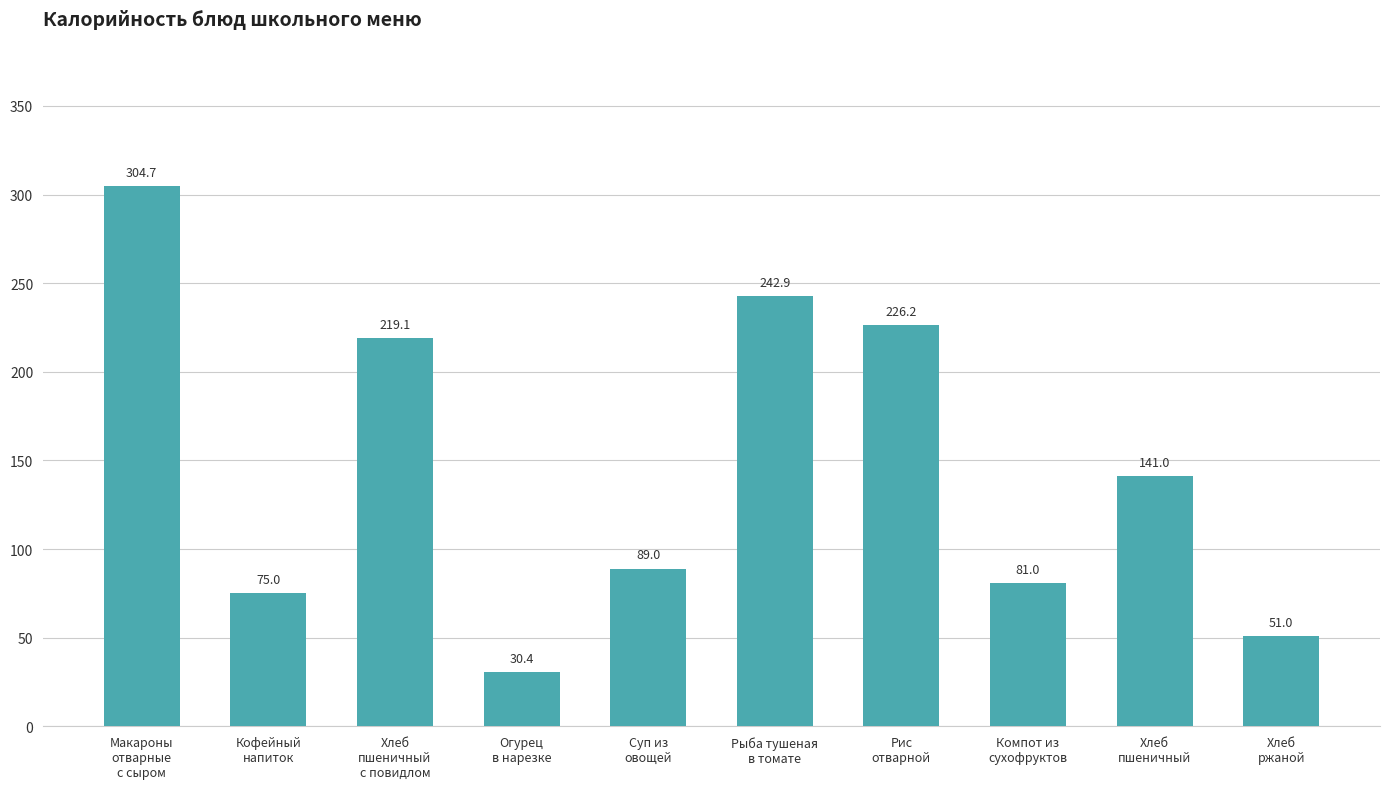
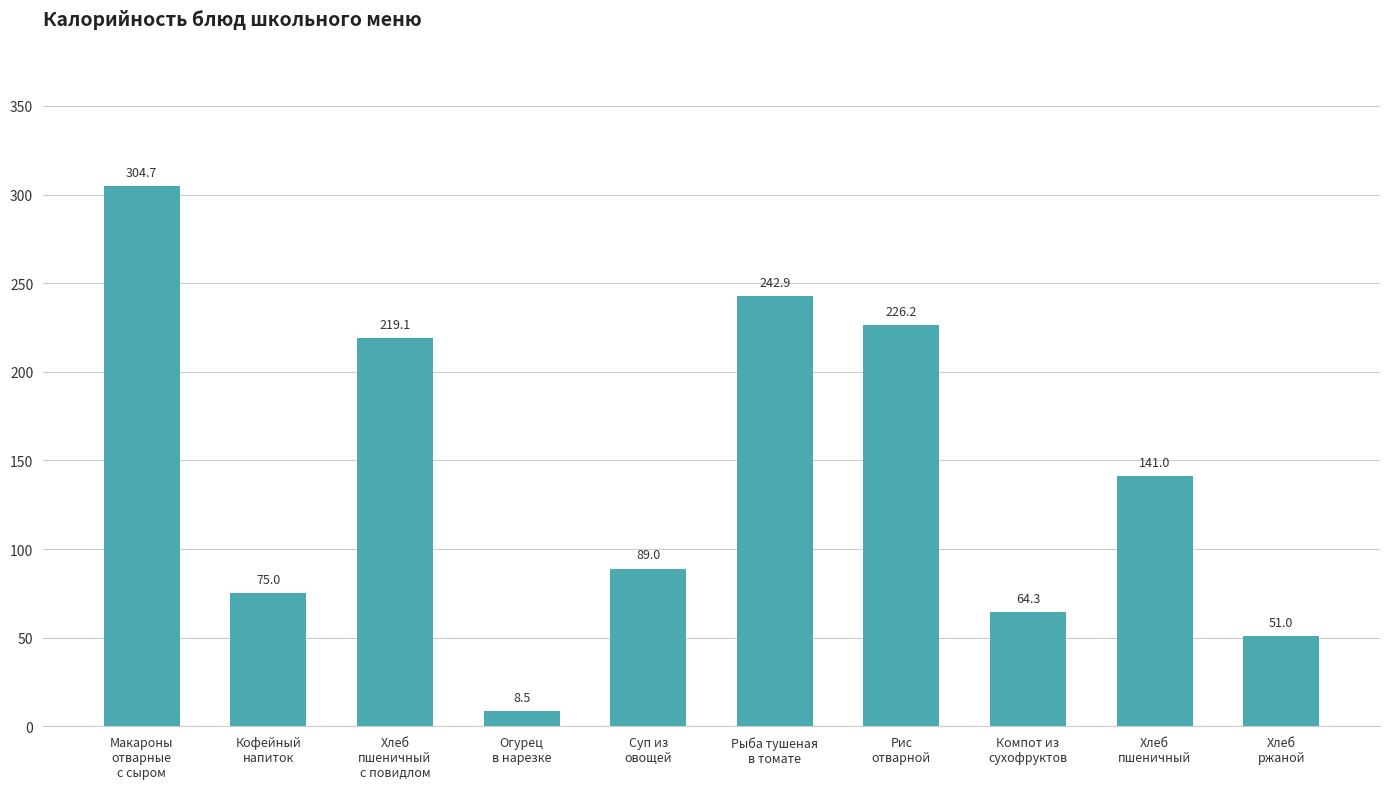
  {
    "Макароны отварные с сыром": 304.7,
    "Кофейный напиток": 75.0,
    "Хлеб пшеничный с повидлом": 219.1,
-   "Огурец в нарезке": 30.4,
+   "Огурец в нарезке": 8.5,
    "Суп из овощей": 89.0,
    "Рыба тушеная в томате": 242.9,
    "Рис отварной": 226.2,
-   "Компот из сухофруктов": 81.0,
+   "Компот из сухофруктов": 64.3,
    "Хлеб пшеничный": 141.0,
    "Хлеб ржаной": 51.0
  }
